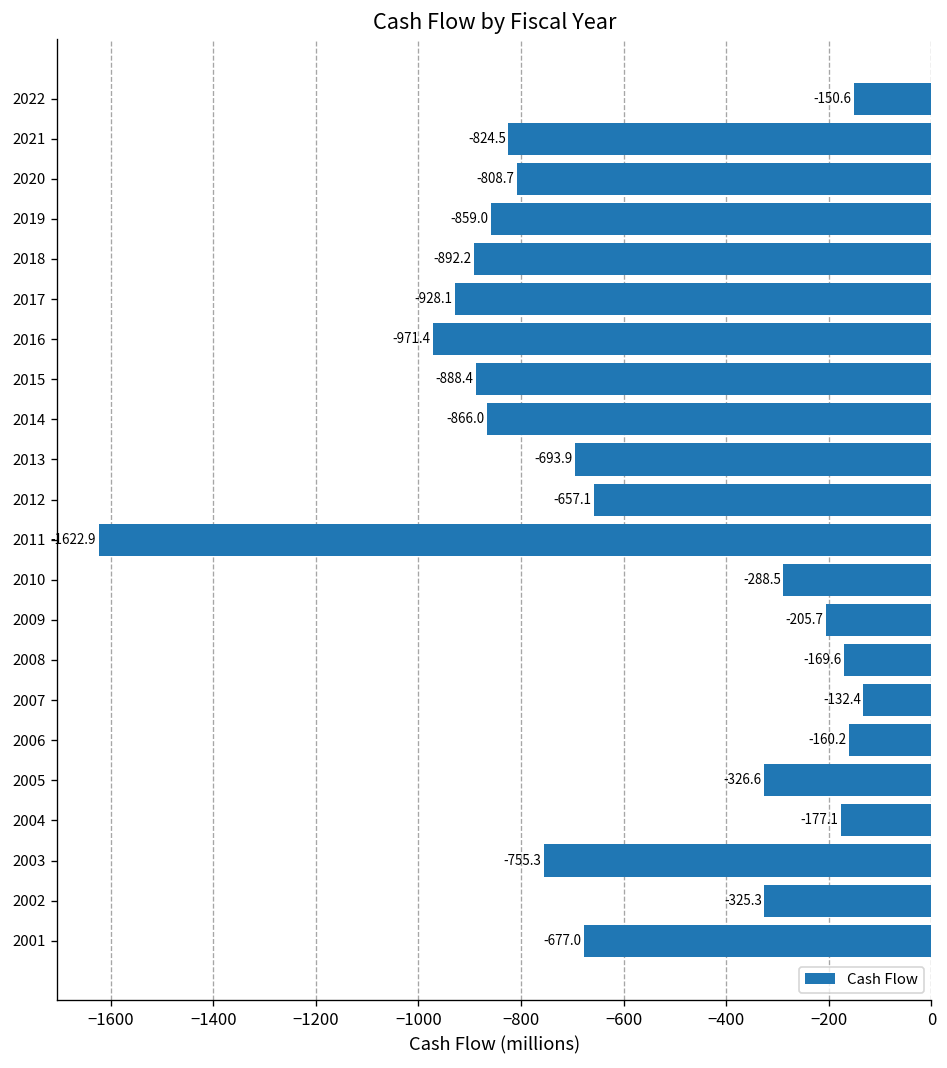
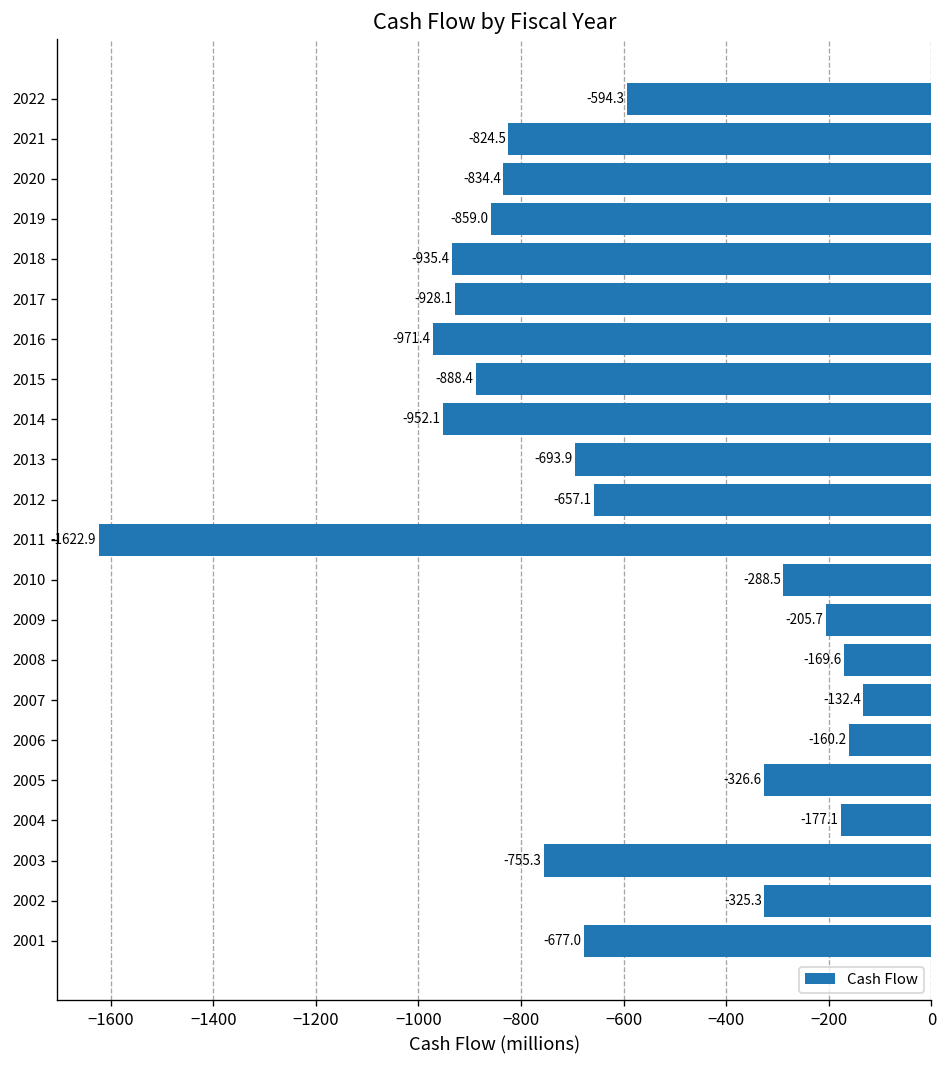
  {
-   "2022": -150.6,
+   "2022": -594.3,
    "2021": -824.5,
-   "2020": -808.7,
+   "2020": -834.4,
    "2019": -859.0,
-   "2018": -892.2,
+   "2018": -935.4,
    "2017": -928.1,
    "2016": -971.4,
    "2015": -888.4,
-   "2014": -866.0,
+   "2014": -952.1,
    "2013": -693.9,
    "2012": -657.1,
    "2011": -1622.9,
    "2010": -288.5,
    "2009": -205.7,
    "2008": -169.6,
    "2007": -132.4,
    "2006": -160.2,
    "2005": -326.6,
    "2004": -177.1,
    "2003": -755.3,
    "2002": -325.3,
    "2001": -677.0
  }
